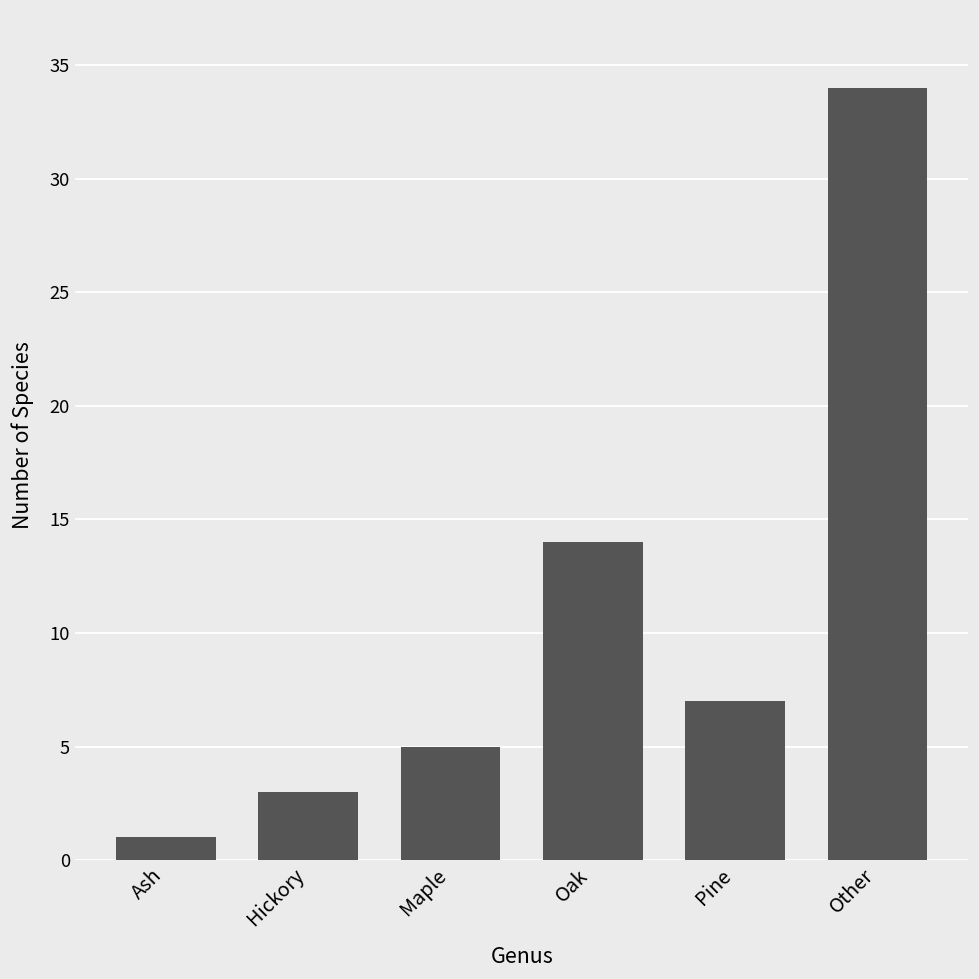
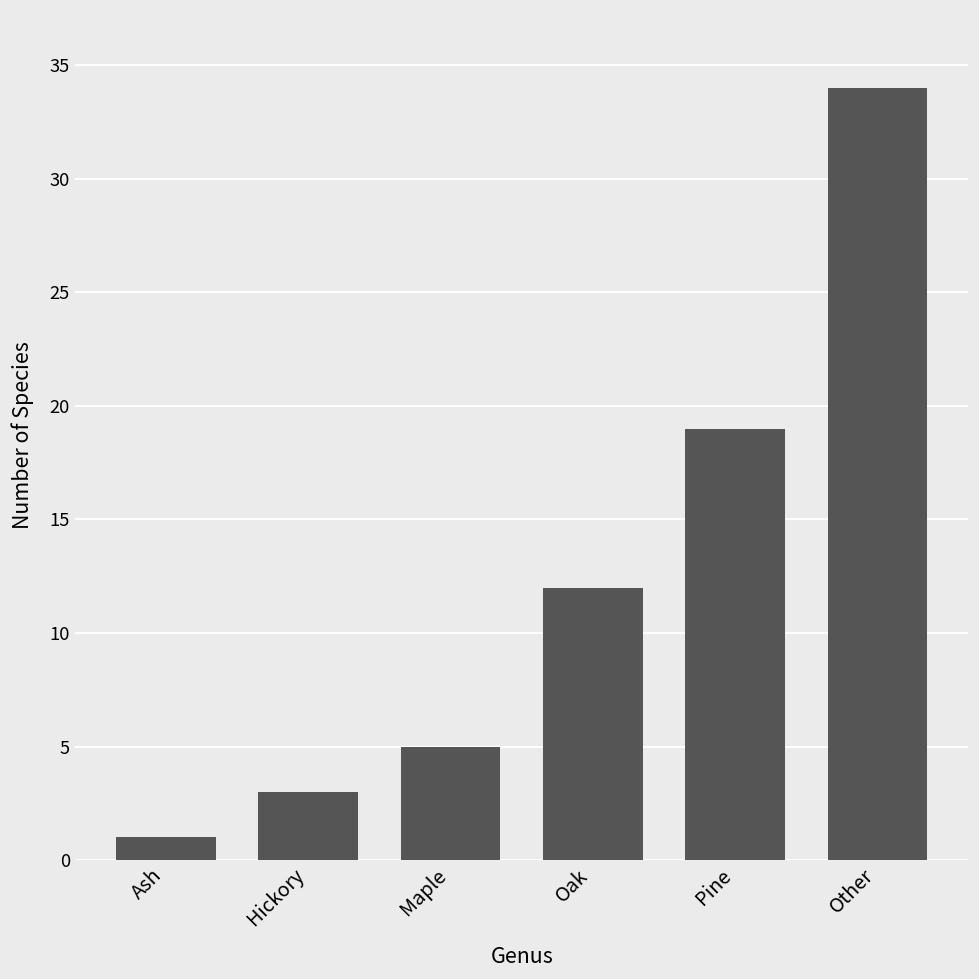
  {
    "Ash": 1,
    "Hickory": 3,
    "Maple": 5,
-   "Oak": 14,
-   "Pine": 7,
+   "Oak": 12,
+   "Pine": 19,
    "Other": 34
  }
